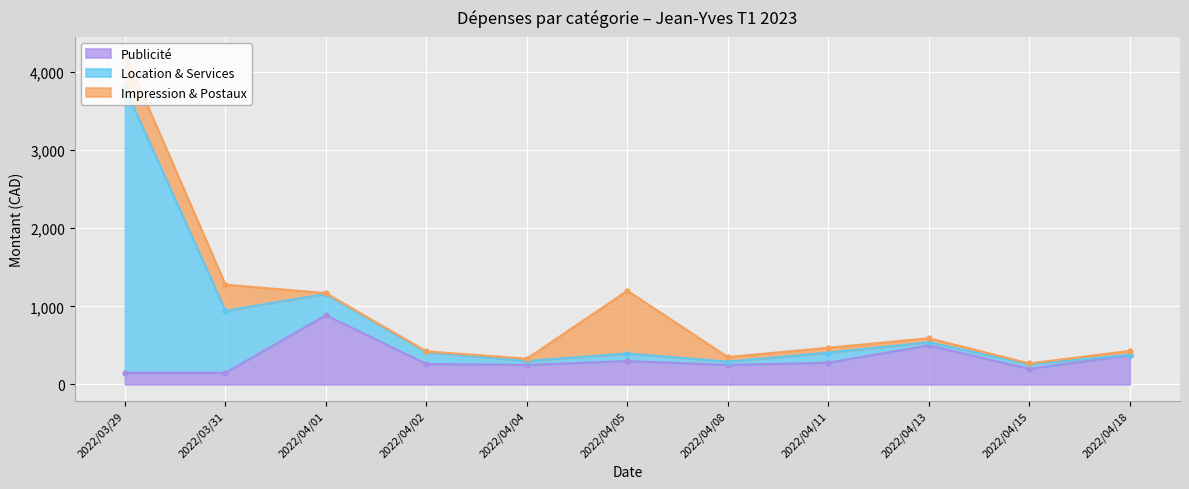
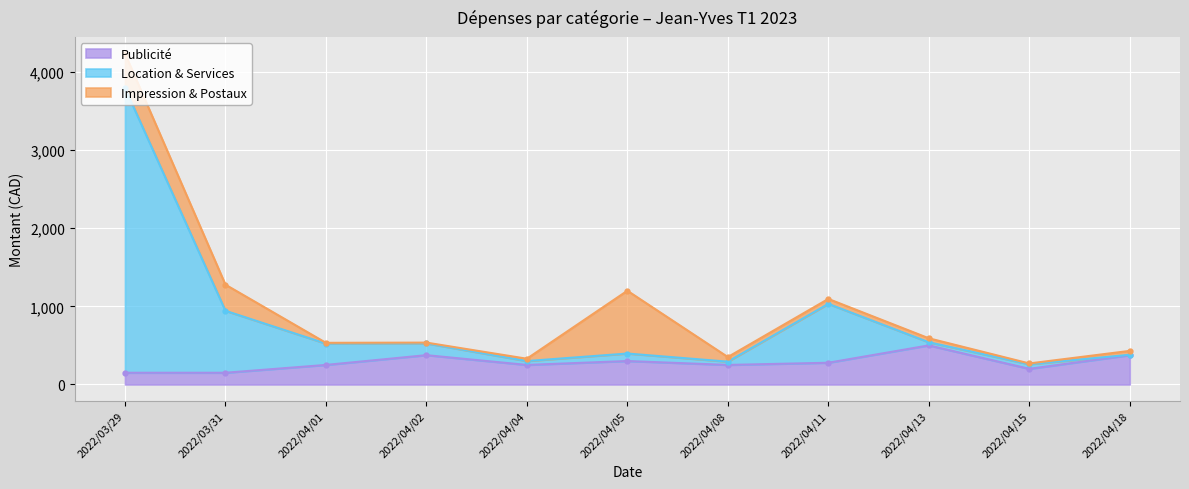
  {
    "Publicité": {
      "2022/03/29": 200,
      "2022/03/31": 200,
-     "2022/04/01": 900,
-     "2022/04/02": 300,
+     "2022/04/01": 300,
+     "2022/04/02": 400,
      "2022/04/04": 300,
      "2022/04/05": 300,
      "2022/04/08": 300,
      "2022/04/11": 300,
      "2022/04/13": 500,
      "2022/04/15": 200
    },
    "Location & Services": {
      "2022/03/31": 800,
      "2022/04/05": 100,
      "2022/04/08": 0,
-     "2022/04/11": 100,
+     "2022/04/11": 800,
      "2022/04/13": 0
    },
    "Impression & Postaux": {
      "2022/03/31": 300,
      "2022/04/05": 800,
      "2022/04/08": 100,
      "2022/04/11": 100,
      "2022/04/13": 100,
      "2022/04/18": 100
    }
  }
